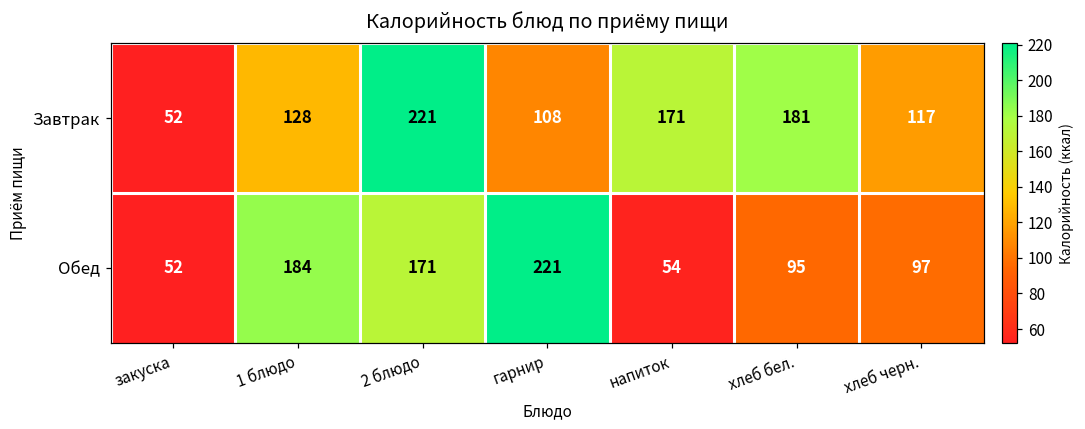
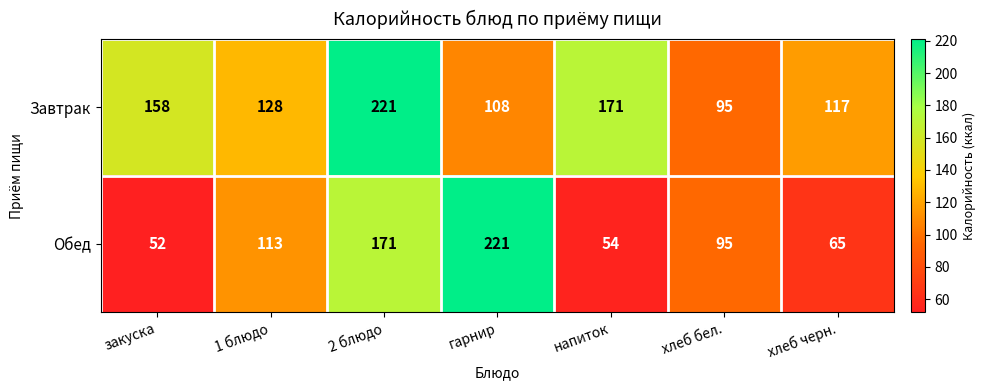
  {
    "Завтрак": {
-     "закуска": 52,
+     "закуска": 158,
      "1 блюдо": 128,
      "2 блюдо": 221,
      "гарнир": 108,
      "напиток": 171,
-     "хлеб бел.": 181,
+     "хлеб бел.": 95,
      "хлеб черн.": 117
    },
    "Обед": {
      "закуска": 52,
-     "1 блюдо": 184,
+     "1 блюдо": 113,
      "2 блюдо": 171,
      "гарнир": 221,
      "напиток": 54,
      "хлеб бел.": 95,
-     "хлеб черн.": 97
+     "хлеб черн.": 65
    }
  }
